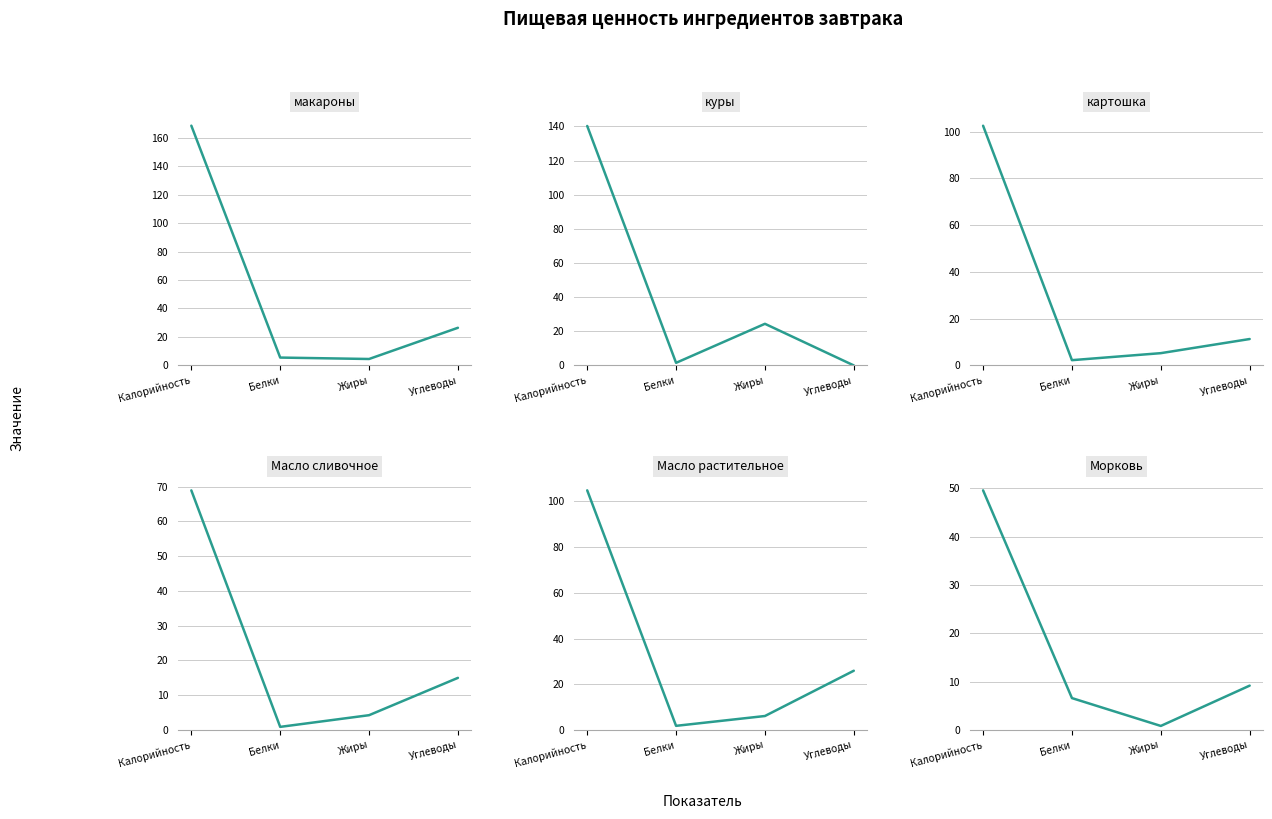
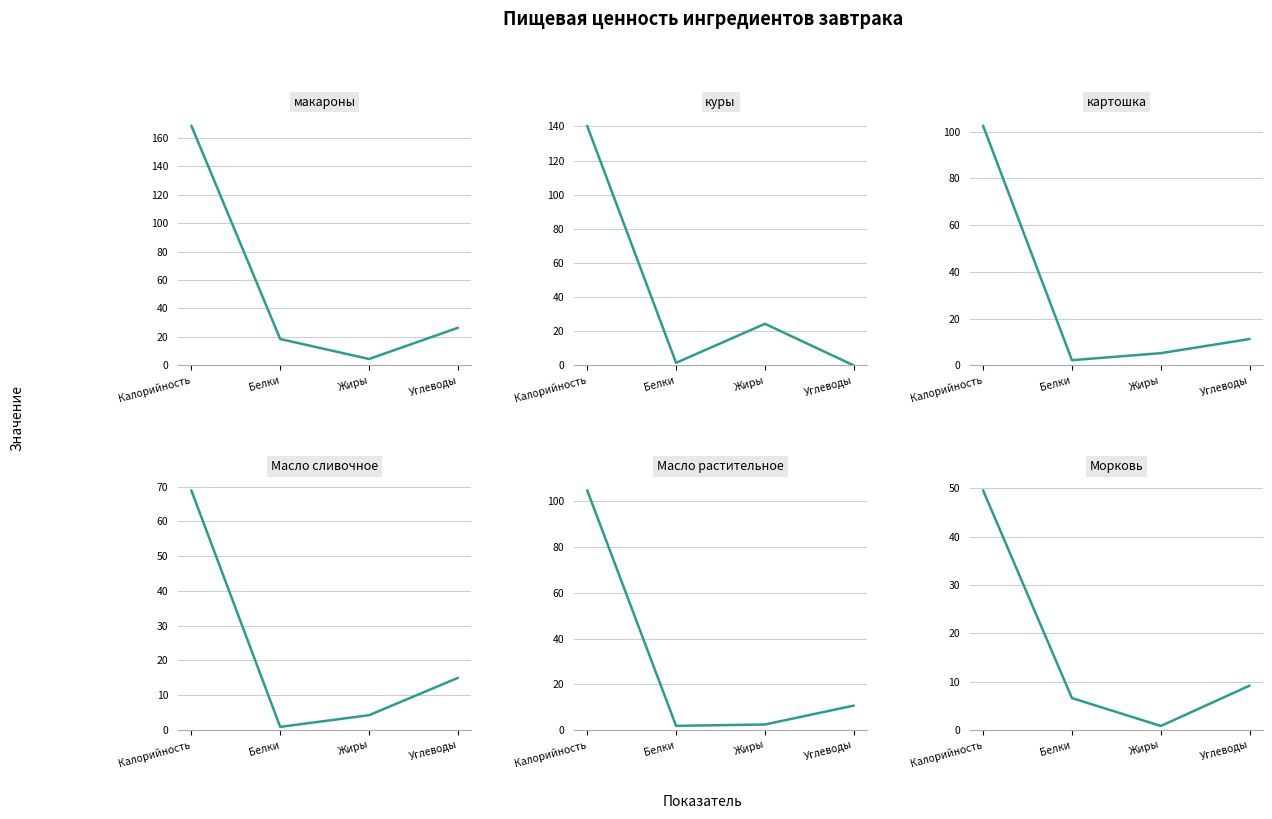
  {
    "макароны": {
      "Калорийность": 168,
-     "Белки": 6,
+     "Белки": 19,
      "Жиры": 5,
      "Углеводы": 26
    },
    "куры": {
      "Калорийность": 140,
      "Белки": 2,
      "Жиры": 24,
      "Углеводы": 0
    },
    "картошка": {
      "Калорийность": 103,
      "Белки": 2,
      "Жиры": 5,
      "Углеводы": 11
    },
    "Масло сливочное": {
      "Калорийность": 69,
      "Белки": 1,
      "Жиры": 4,
      "Углеводы": 15
    },
    "Масло растительное": {
      "Калорийность": 105,
      "Белки": 2,
-     "Жиры": 6,
-     "Углеводы": 26
+     "Жиры": 2,
+     "Углеводы": 11
    },
    "Морковь": {
      "Калорийность": 50,
      "Белки": 7,
      "Жиры": 1,
      "Углеводы": 9
    }
  }
